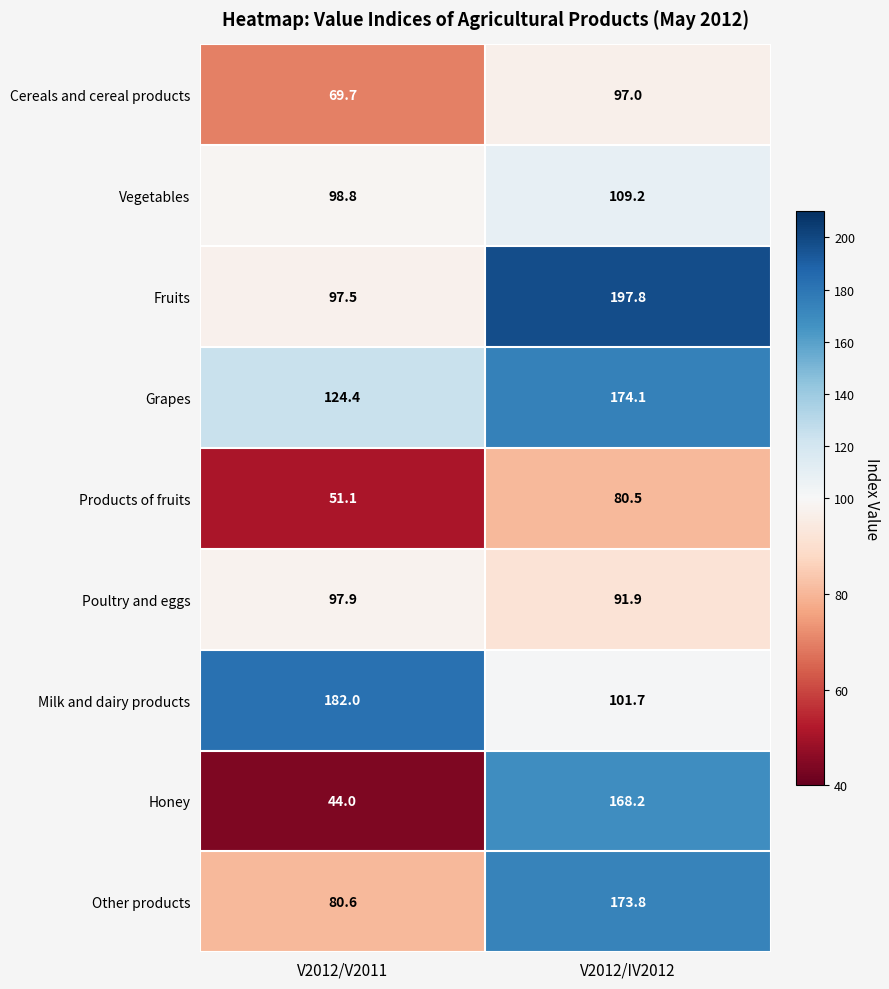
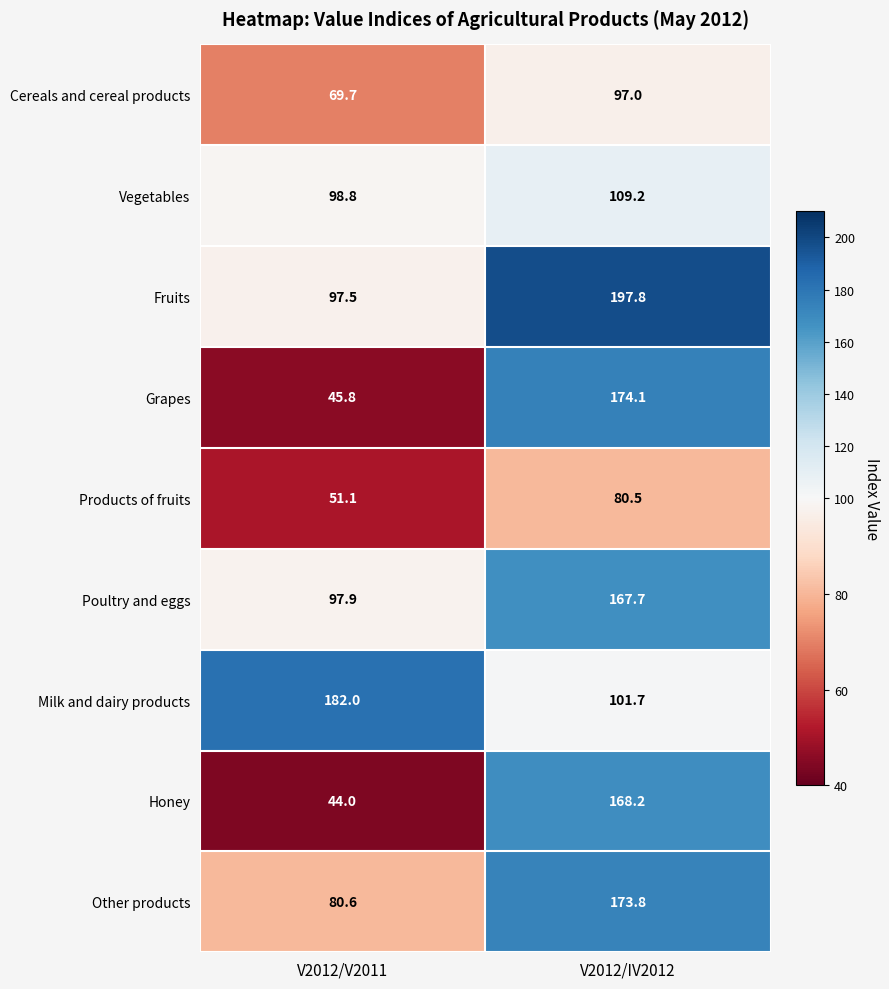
  {
    "Cereals and cereal products": {
      "V2012/V2011": 69.7,
      "V2012/IV2012": 97.0
    },
    "Vegetables": {
      "V2012/V2011": 98.8,
      "V2012/IV2012": 109.2
    },
    "Fruits": {
      "V2012/V2011": 97.5,
      "V2012/IV2012": 197.8
    },
    "Grapes": {
-     "V2012/V2011": 124.4,
+     "V2012/V2011": 45.8,
      "V2012/IV2012": 174.1
    },
    "Products of fruits": {
      "V2012/V2011": 51.1,
      "V2012/IV2012": 80.5
    },
    "Poultry and eggs": {
      "V2012/V2011": 97.9,
-     "V2012/IV2012": 91.9
+     "V2012/IV2012": 167.7
    },
    "Milk and dairy products": {
      "V2012/V2011": 182.0,
      "V2012/IV2012": 101.7
    },
    "Honey": {
      "V2012/V2011": 44.0,
      "V2012/IV2012": 168.2
    },
    "Other products": {
      "V2012/V2011": 80.6,
      "V2012/IV2012": 173.8
    }
  }
